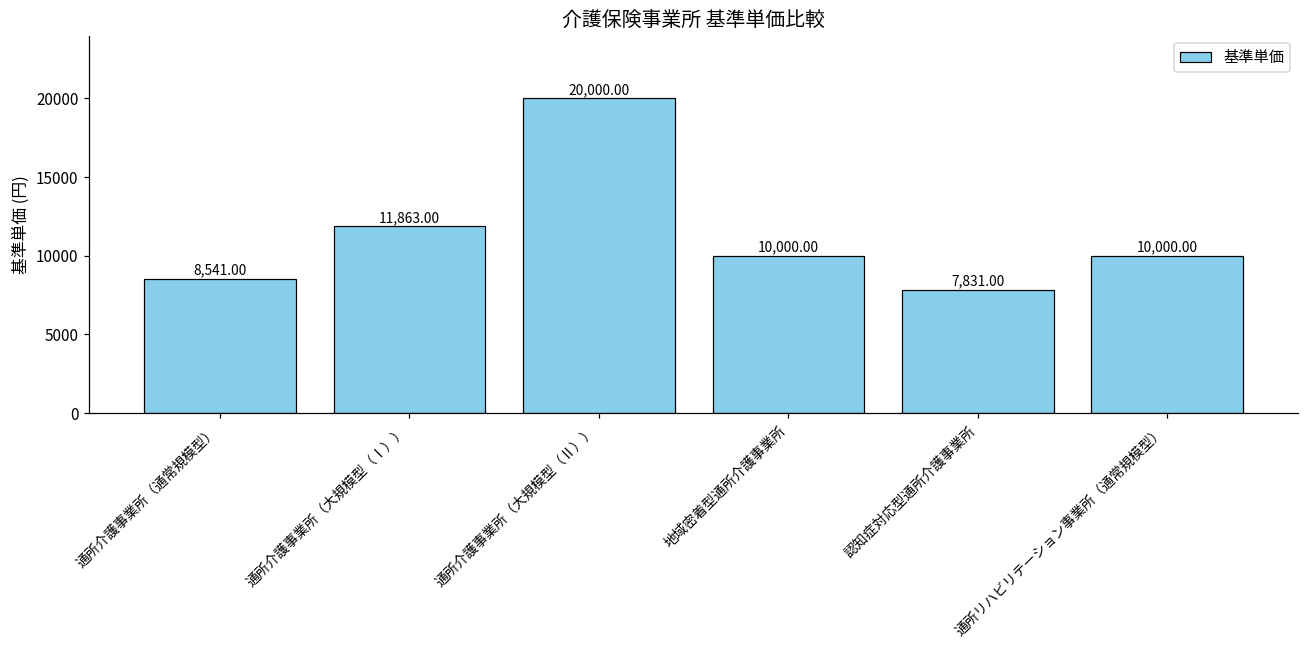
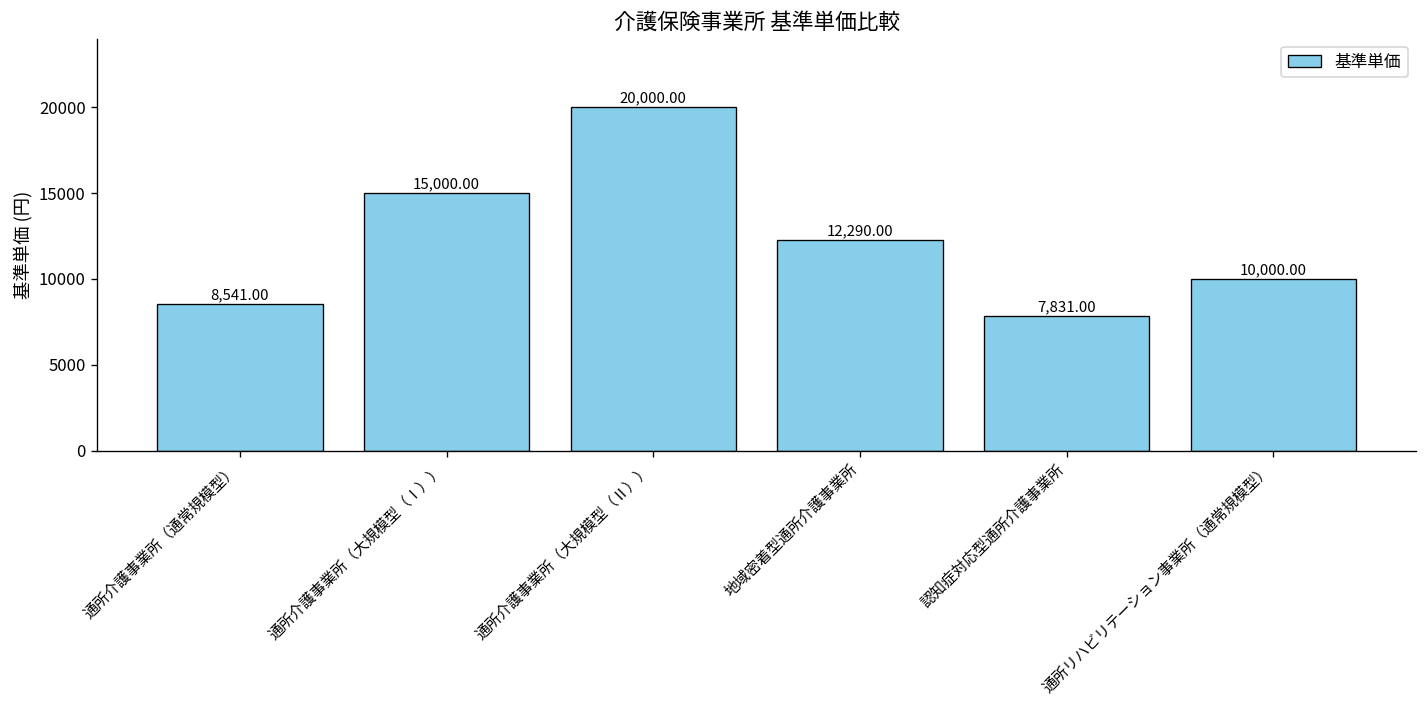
  {
    "通所介護事業所（通常規模型）": "8,541.00",
-   "通所介護事業所（大規模型（Ⅰ））": "11,863.00",
+   "通所介護事業所（大規模型（Ⅰ））": "15,000.00",
    "通所介護事業所（大規模型（Ⅱ））": "20,000.00",
-   "地域密着型通所介護事業所": "10,000.00",
+   "地域密着型通所介護事業所": "12,290.00",
    "認知症対応型通所介護事業所": "7,831.00",
    "通所リハビリテーション事業所（通常規模型）": "10,000.00"
  }
